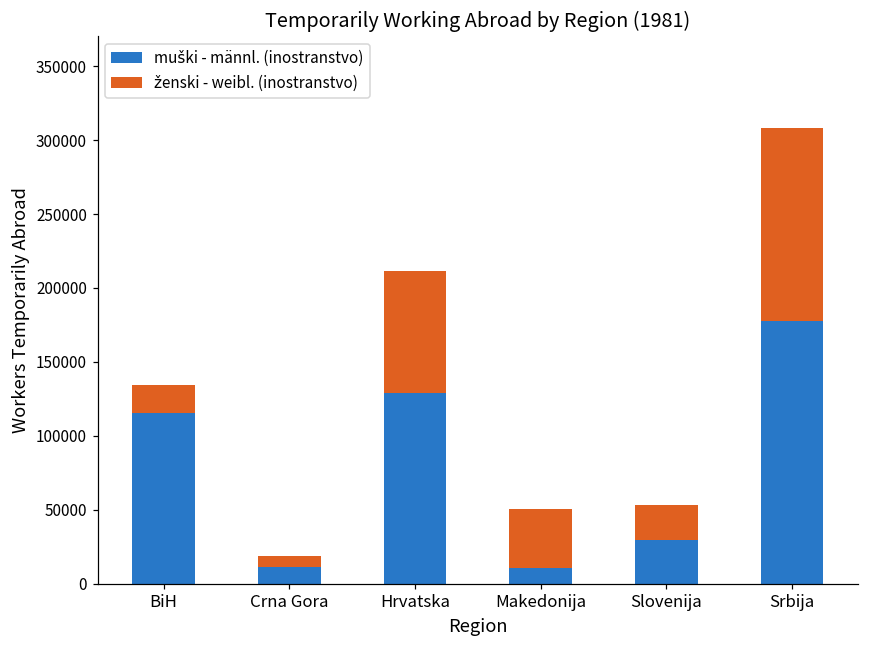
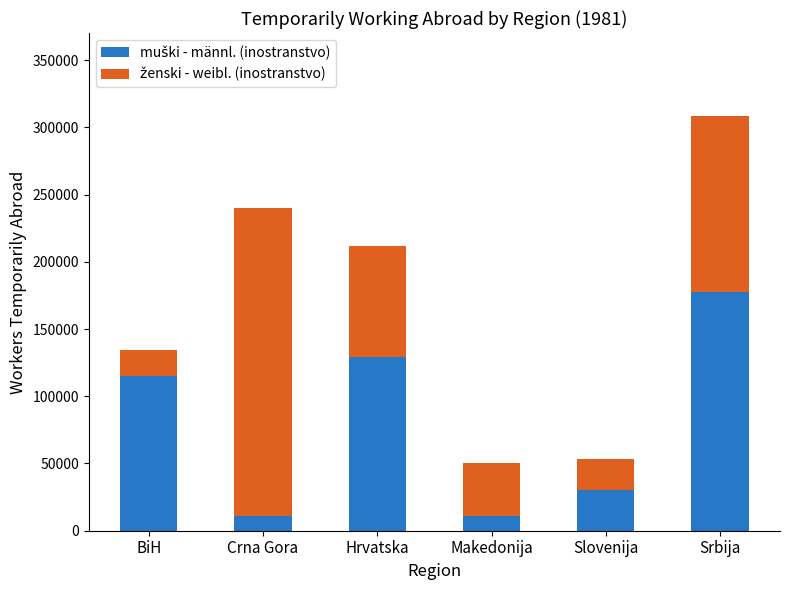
  {
    "muški - männl. (inostranstvo)": {
      "BiH": 115000,
      "Crna Gora": 11000,
      "Hrvatska": 129000,
      "Makedonija": 11000,
      "Slovenija": 30000,
      "Srbija": 178000
    },
    "ženski - weibl. (inostranstvo)": {
      "BiH": 19000,
-     "Crna Gora": 8000,
+     "Crna Gora": 229000,
      "Hrvatska": 83000,
      "Makedonija": 40000,
      "Slovenija": 24000,
      "Srbija": 131000
    }
  }
